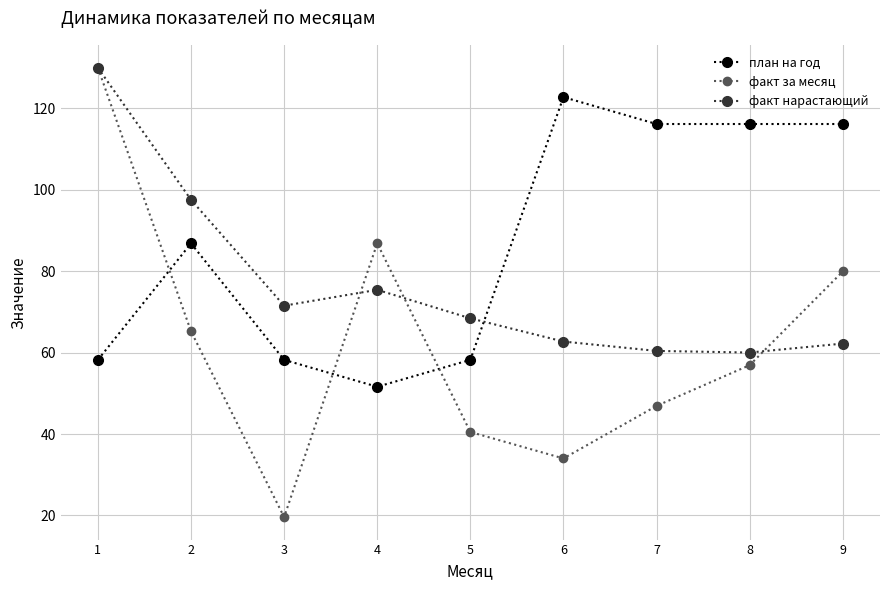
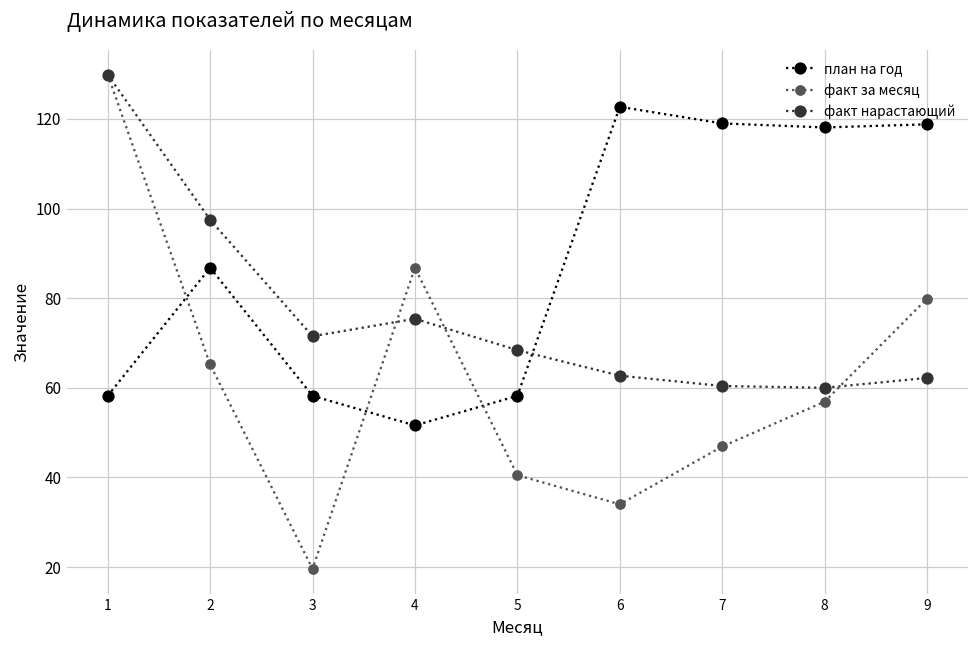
  {
    "план на год": {
      "1": 58,
      "2": 87,
      "3": 58,
      "4": 52,
      "5": 58,
      "6": 123,
-     "7": 116,
-     "8": 116,
-     "9": 116
+     "7": 119,
+     "8": 118,
+     "9": 119
    }
  }
